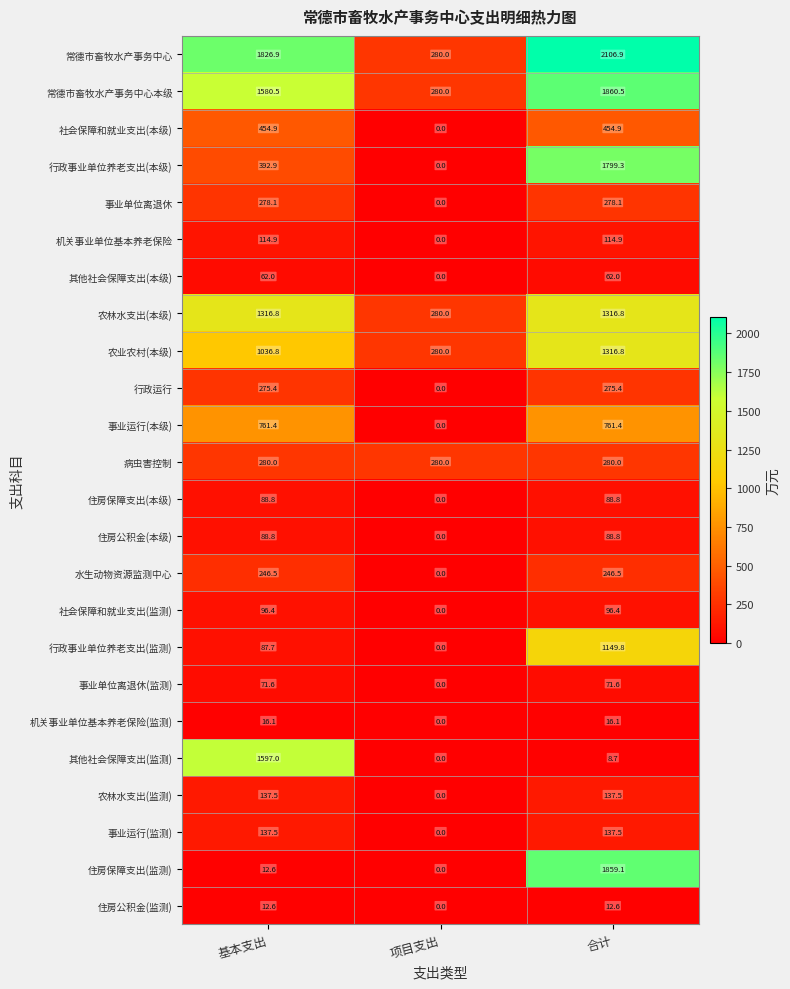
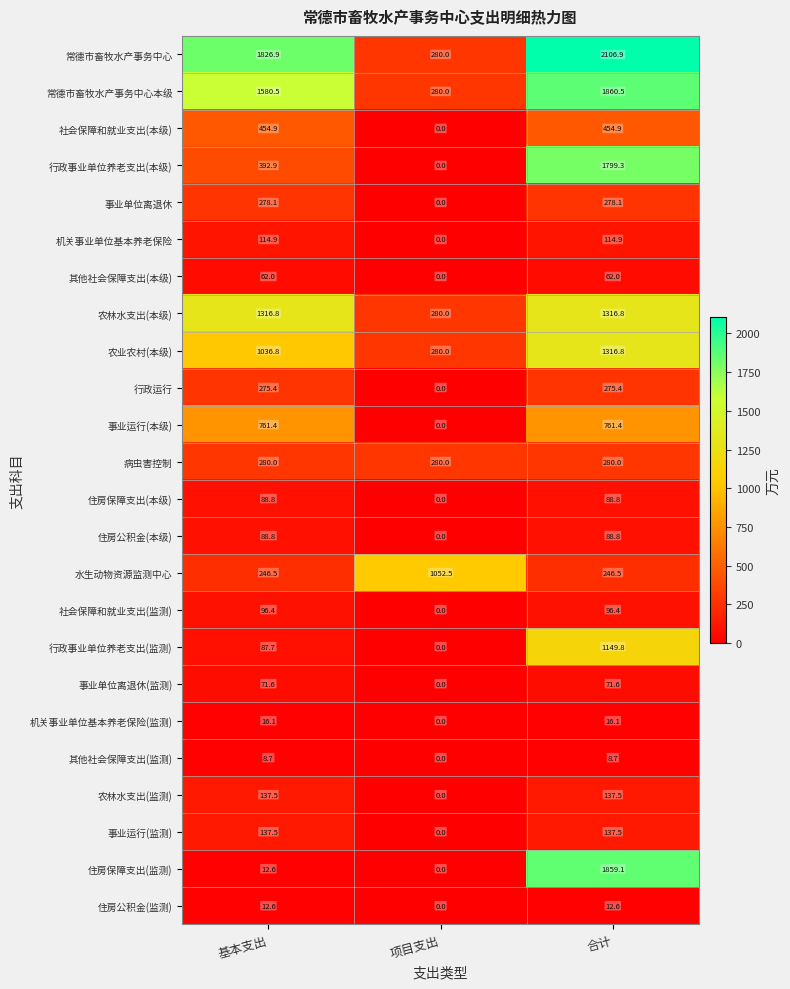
  {
    "水生动物资源监测中心": {
-     "项目支出": 0.0
+     "项目支出": 1052.5
    },
    "其他社会保障支出(监测)": {
-     "基本支出": 1597.0
+     "基本支出": 8.7
    }
  }
